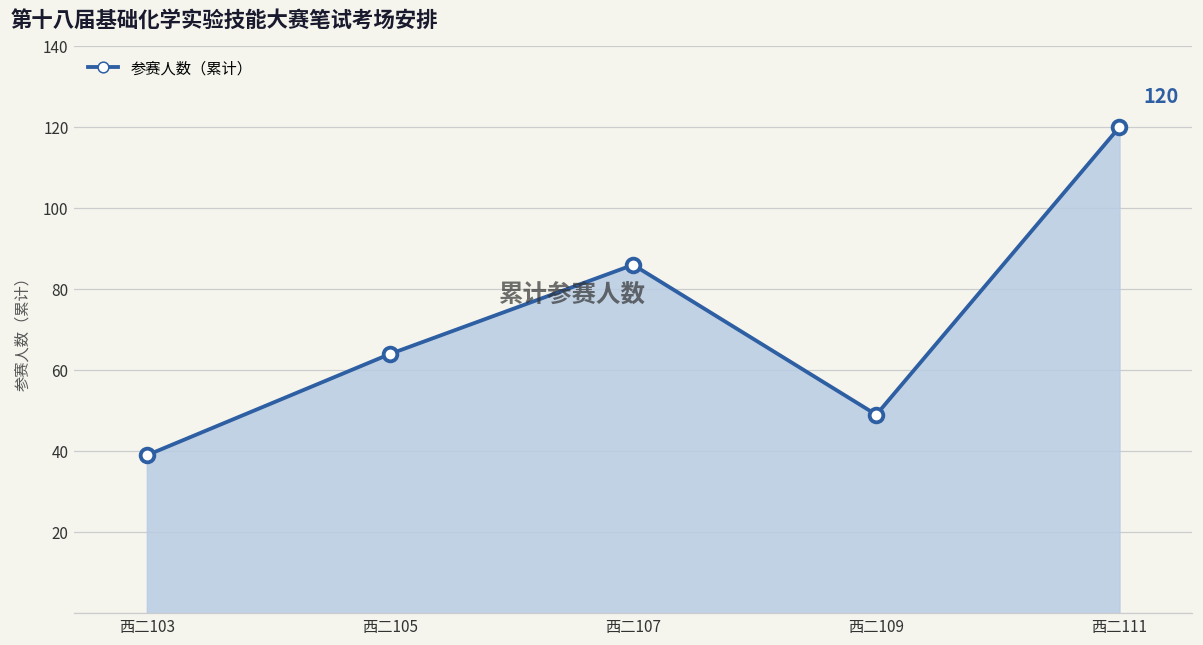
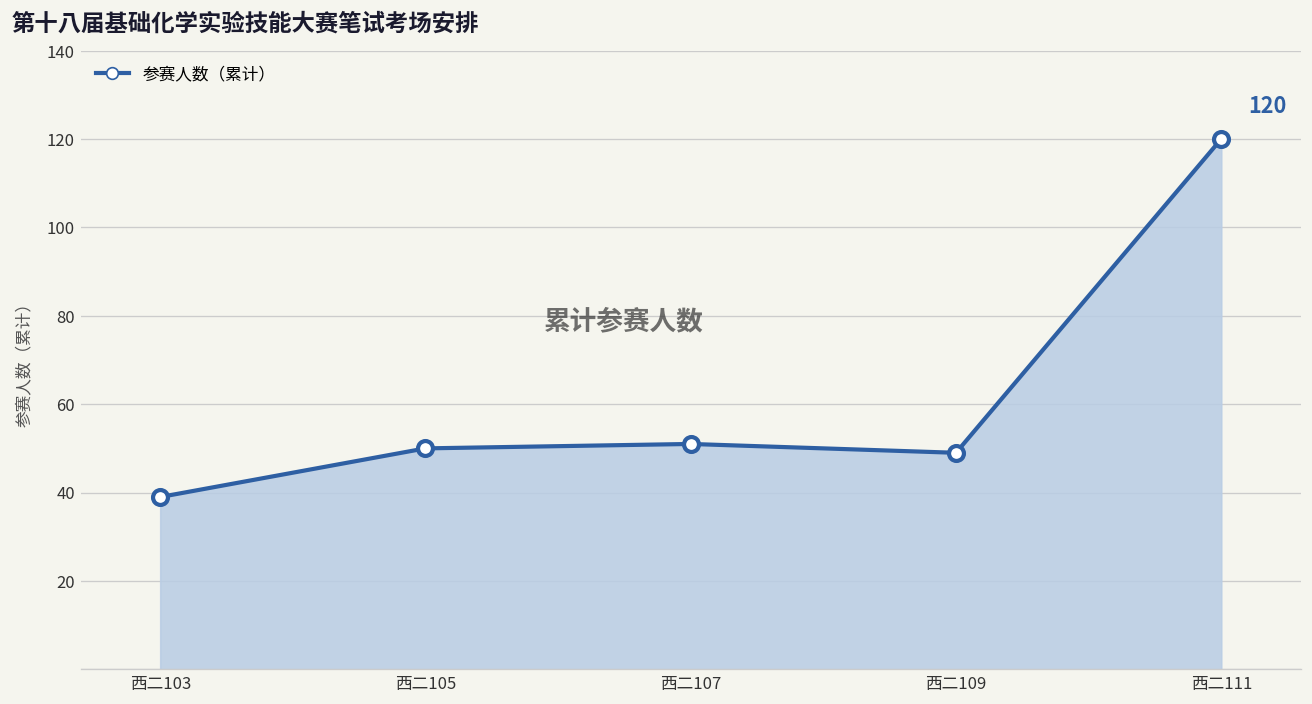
  {
    "西二103": 39,
-   "西二105": 64,
-   "西二107": 86,
+   "西二105": 50,
+   "西二107": 51,
    "西二109": 49,
    "西二111": 120
  }
